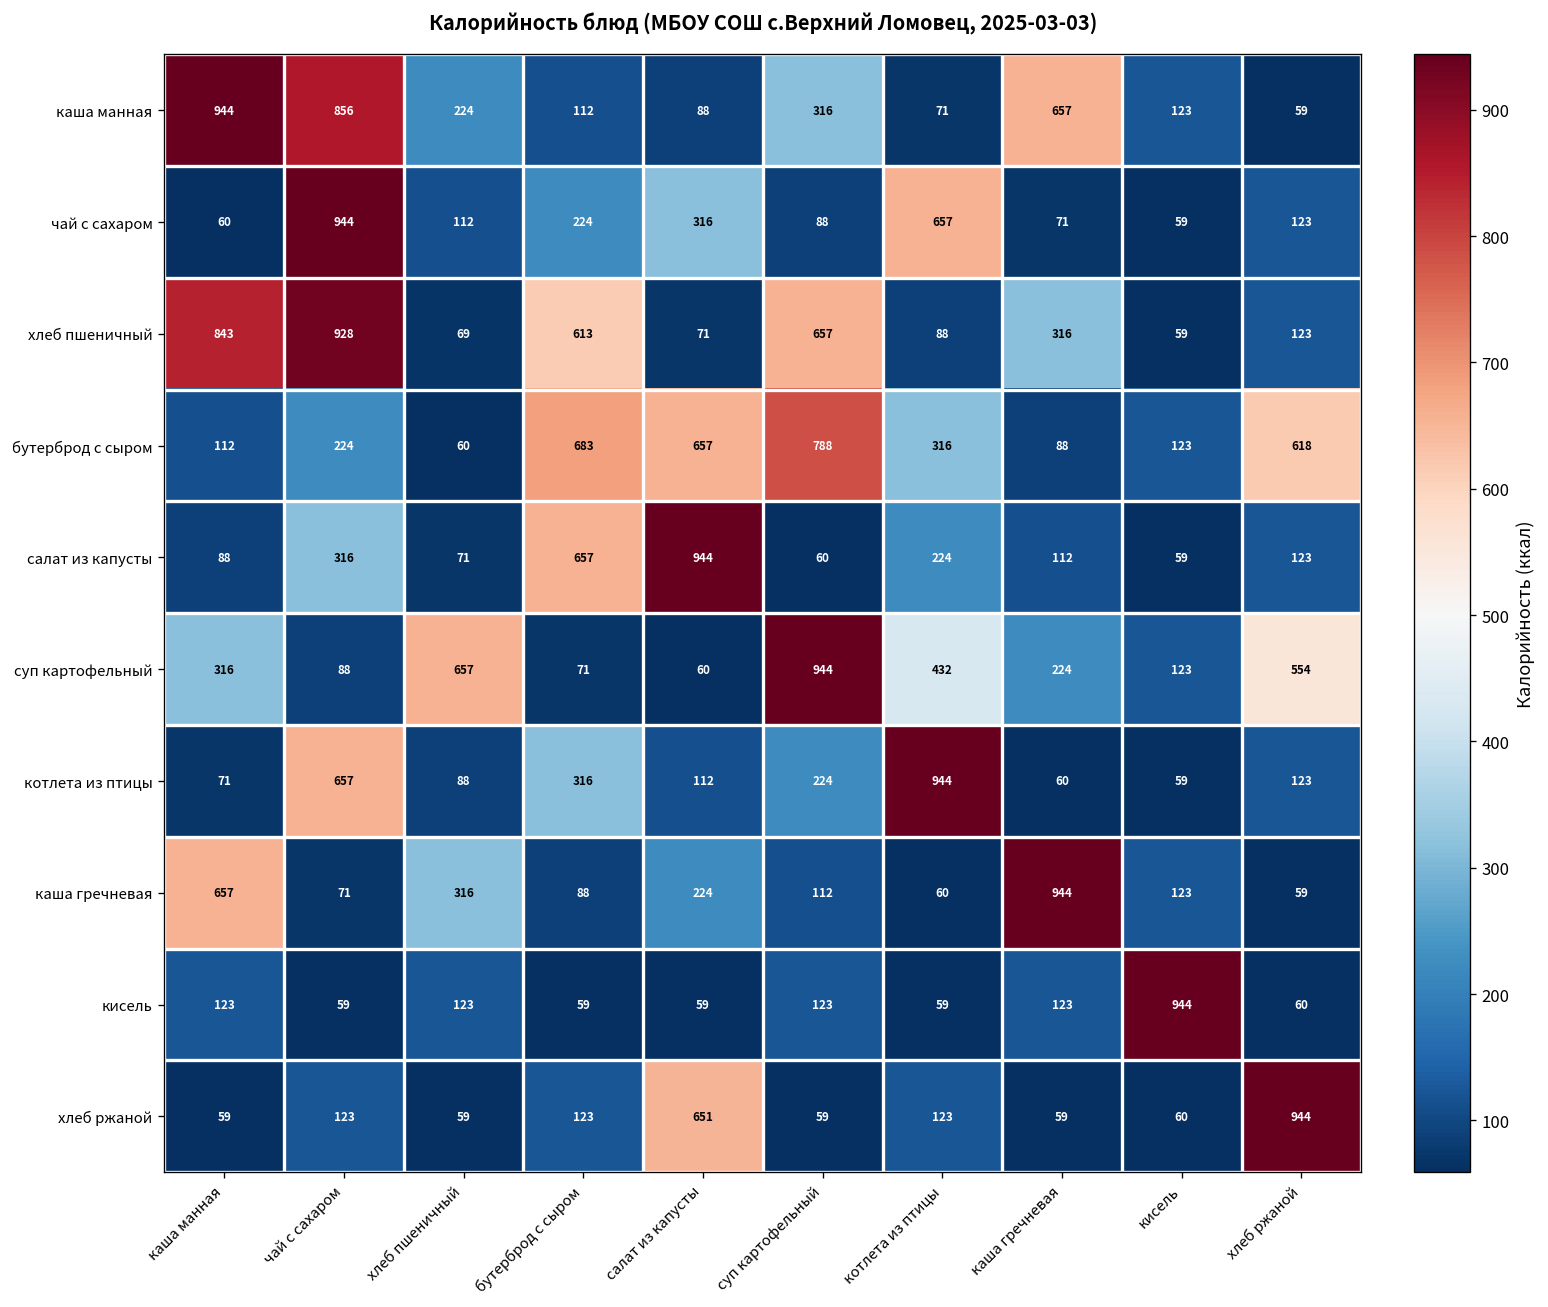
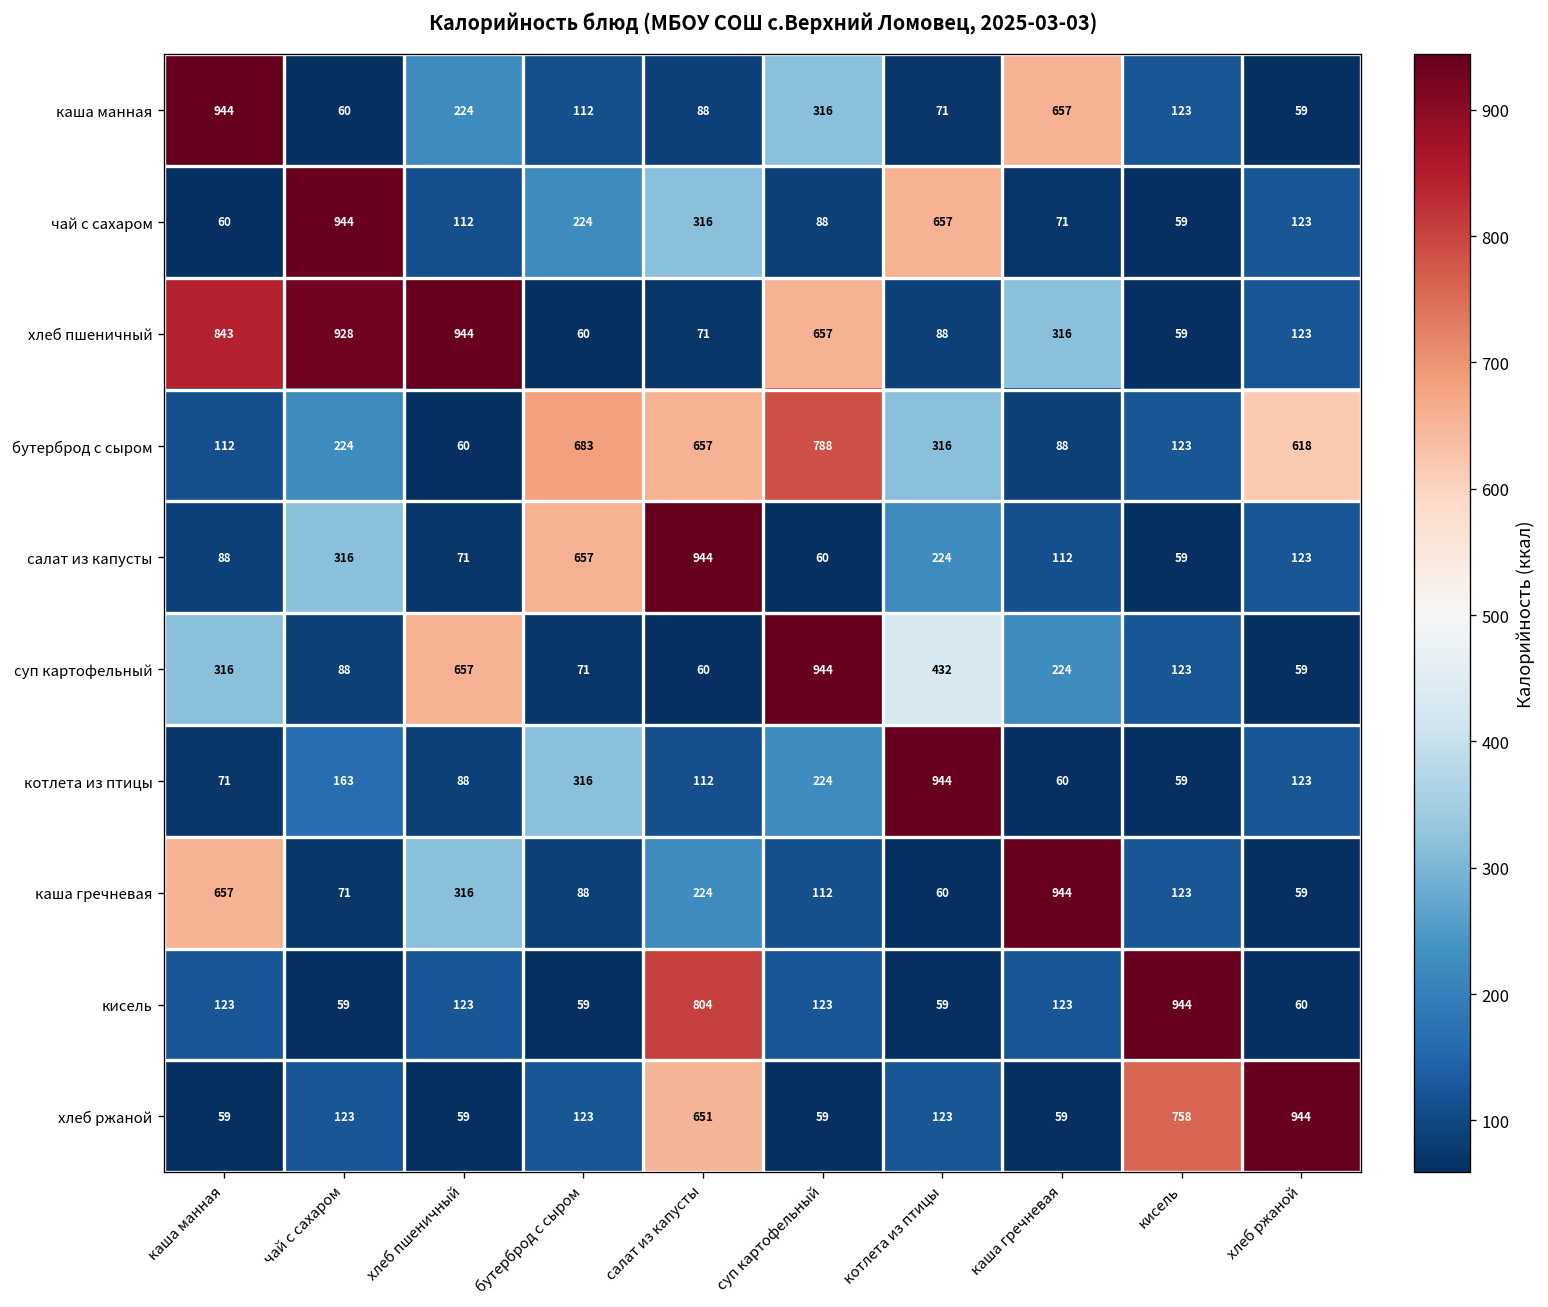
  {
    "каша манная": {
      "каша манная": 944,
-     "чай с сахаром": 856,
+     "чай с сахаром": 60,
      "хлеб пшеничный": 224,
      "бутерброд с сыром": 112,
      "салат из капусты": 88,
      "суп картофельный": 316,
      "котлета из птицы": 71,
      "каша гречневая": 657,
      "кисель": 123,
      "хлеб ржаной": 59
    },
    "чай с сахаром": {
      "каша манная": 60,
      "чай с сахаром": 944,
      "хлеб пшеничный": 112,
      "бутерброд с сыром": 224,
      "салат из капусты": 316,
      "суп картофельный": 88,
      "котлета из птицы": 657,
      "каша гречневая": 71,
      "кисель": 59,
      "хлеб ржаной": 123
    },
    "хлеб пшеничный": {
      "каша манная": 843,
      "чай с сахаром": 928,
-     "хлеб пшеничный": 69,
-     "бутерброд с сыром": 613,
+     "хлеб пшеничный": 944,
+     "бутерброд с сыром": 60,
      "салат из капусты": 71,
      "суп картофельный": 657,
      "котлета из птицы": 88,
      "каша гречневая": 316,
      "кисель": 59,
      "хлеб ржаной": 123
    },
    "бутерброд с сыром": {
      "каша манная": 112,
      "чай с сахаром": 224,
      "хлеб пшеничный": 60,
      "бутерброд с сыром": 683,
      "салат из капусты": 657,
      "суп картофельный": 788,
      "котлета из птицы": 316,
      "каша гречневая": 88,
      "кисель": 123,
      "хлеб ржаной": 618
    },
    "салат из капусты": {
      "каша манная": 88,
      "чай с сахаром": 316,
      "хлеб пшеничный": 71,
      "бутерброд с сыром": 657,
      "салат из капусты": 944,
      "суп картофельный": 60,
      "котлета из птицы": 224,
      "каша гречневая": 112,
      "кисель": 59,
      "хлеб ржаной": 123
    },
    "суп картофельный": {
      "каша манная": 316,
      "чай с сахаром": 88,
      "хлеб пшеничный": 657,
      "бутерброд с сыром": 71,
      "салат из капусты": 60,
      "суп картофельный": 944,
      "котлета из птицы": 432,
      "каша гречневая": 224,
      "кисель": 123,
-     "хлеб ржаной": 554
+     "хлеб ржаной": 59
    },
    "котлета из птицы": {
      "каша манная": 71,
-     "чай с сахаром": 657,
+     "чай с сахаром": 163,
      "хлеб пшеничный": 88,
      "бутерброд с сыром": 316,
      "салат из капусты": 112,
      "суп картофельный": 224,
      "котлета из птицы": 944,
      "каша гречневая": 60,
      "кисель": 59,
      "хлеб ржаной": 123
    },
    "каша гречневая": {
      "каша манная": 657,
      "чай с сахаром": 71,
      "хлеб пшеничный": 316,
      "бутерброд с сыром": 88,
      "салат из капусты": 224,
      "суп картофельный": 112,
      "котлета из птицы": 60,
      "каша гречневая": 944,
      "кисель": 123,
      "хлеб ржаной": 59
    },
    "кисель": {
      "каша манная": 123,
      "чай с сахаром": 59,
      "хлеб пшеничный": 123,
      "бутерброд с сыром": 59,
-     "салат из капусты": 59,
+     "салат из капусты": 804,
      "суп картофельный": 123,
      "котлета из птицы": 59,
      "каша гречневая": 123,
      "кисель": 944,
      "хлеб ржаной": 60
    },
    "хлеб ржаной": {
      "каша манная": 59,
      "чай с сахаром": 123,
      "хлеб пшеничный": 59,
      "бутерброд с сыром": 123,
      "салат из капусты": 651,
      "суп картофельный": 59,
      "котлета из птицы": 123,
      "каша гречневая": 59,
-     "кисель": 60,
+     "кисель": 758,
      "хлеб ржаной": 944
    }
  }
